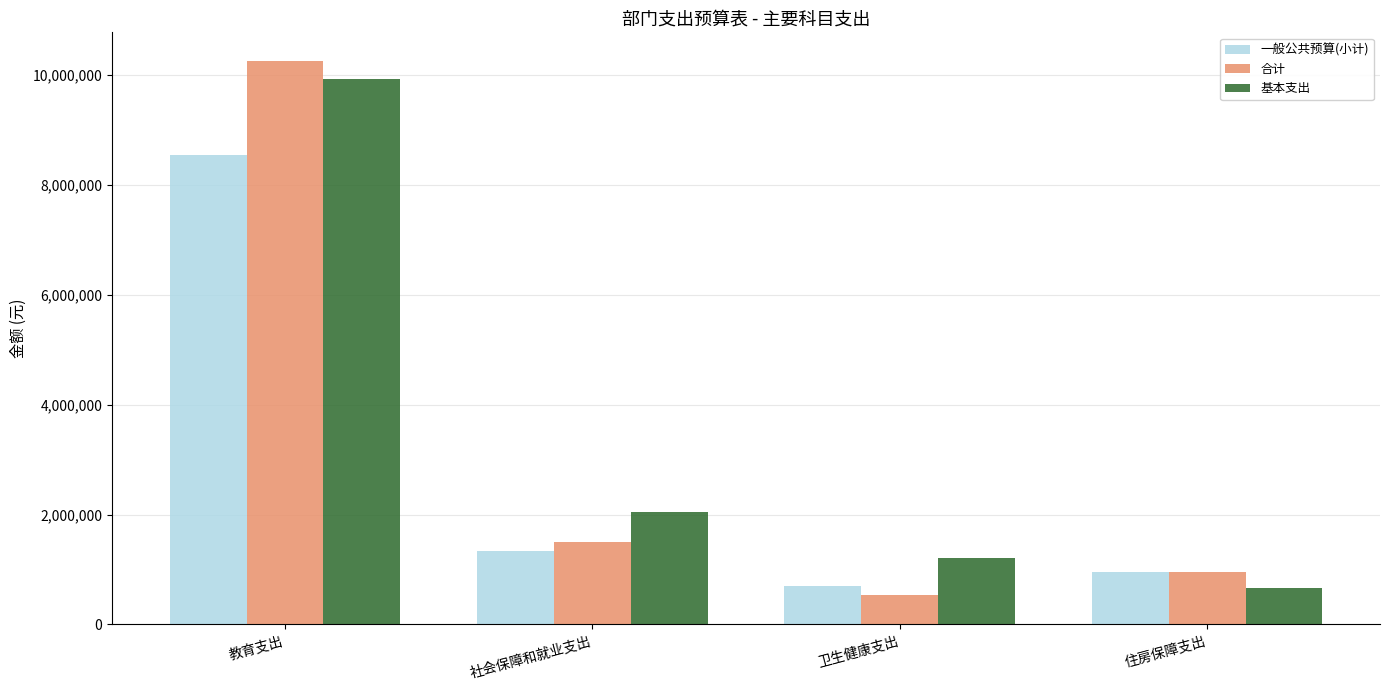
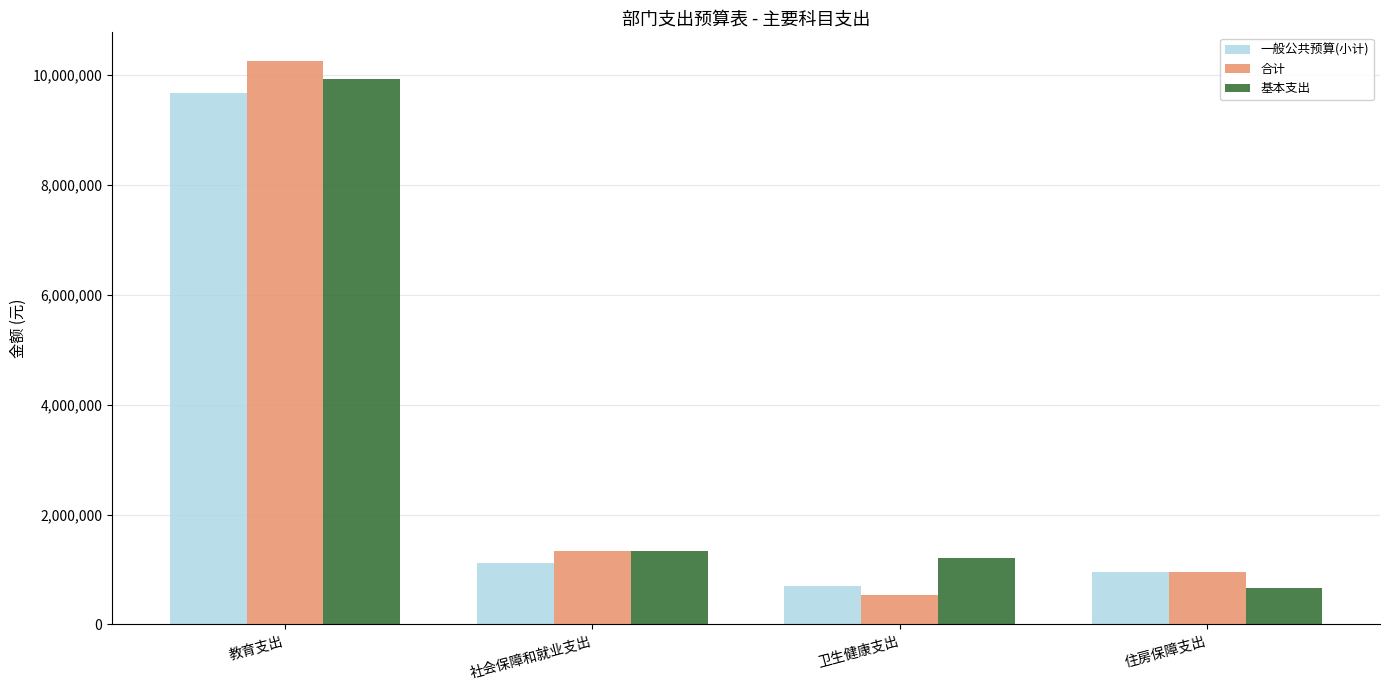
  {
    "一般公共预算(小计)": {
-     "教育支出": "8,500,000",
-     "社会保障和就业支出": "1,300,000",
+     "教育支出": "9,700,000",
+     "社会保障和就业支出": "1,100,000",
      "卫生健康支出": "700,000",
      "住房保障支出": "1,000,000"
    },
    "合计": {
      "教育支出": "10,300,000",
-     "社会保障和就业支出": "1,500,000",
+     "社会保障和就业支出": "1,300,000",
      "卫生健康支出": "500,000",
      "住房保障支出": "1,000,000"
    },
    "基本支出": {
      "教育支出": "9,900,000",
-     "社会保障和就业支出": "2,100,000",
+     "社会保障和就业支出": "1,300,000",
      "卫生健康支出": "1,200,000",
      "住房保障支出": "700,000"
    }
  }
